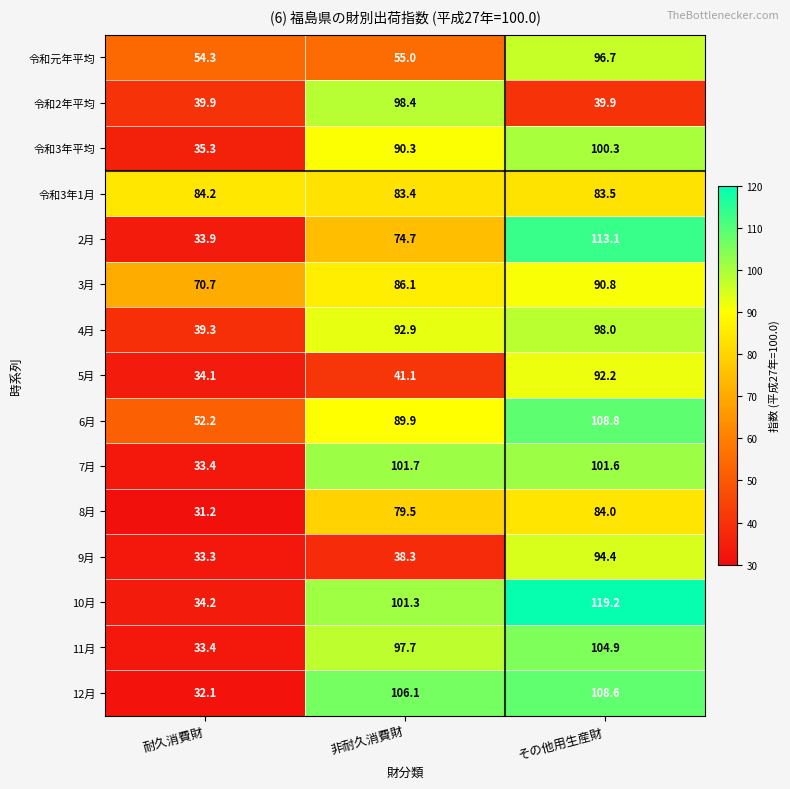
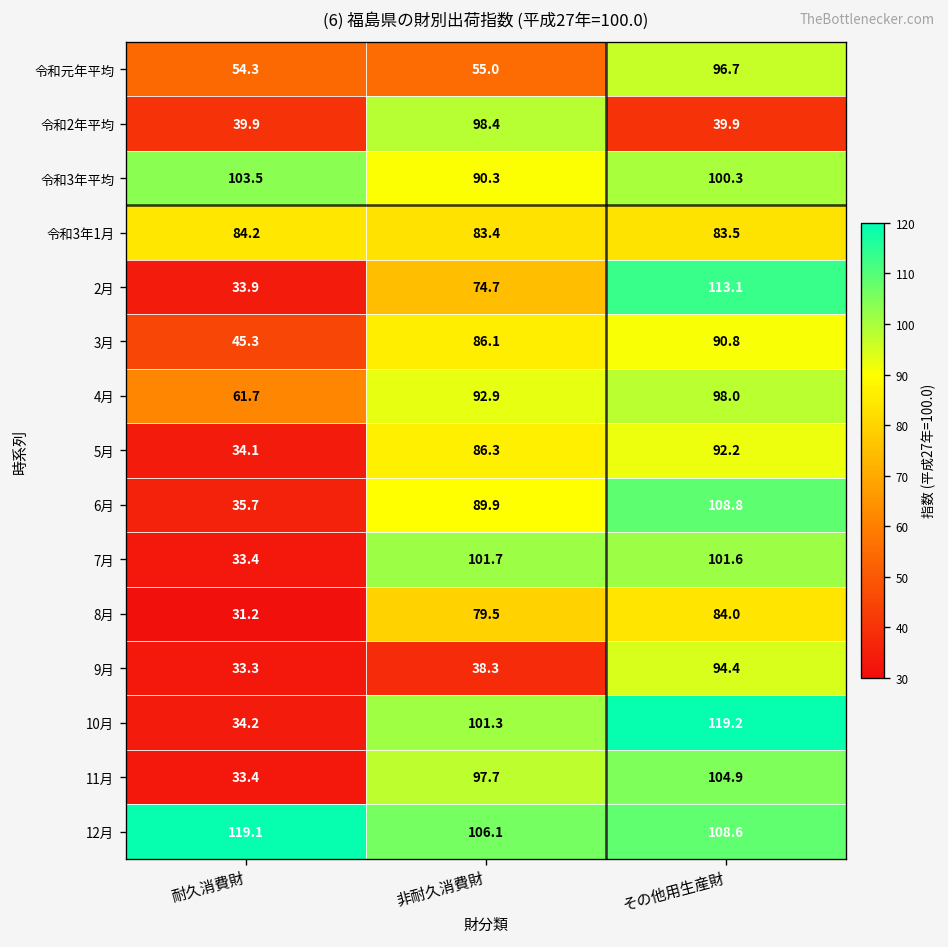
  {
    "令和元年平均": {
      "耐久消費財": 54.3,
      "非耐久消費財": 55.0,
      "その他用生産財": 96.7
    },
    "令和2年平均": {
      "耐久消費財": 39.9,
      "非耐久消費財": 98.4,
      "その他用生産財": 39.9
    },
    "令和3年平均": {
-     "耐久消費財": 35.3,
+     "耐久消費財": 103.5,
      "非耐久消費財": 90.3,
      "その他用生産財": 100.3
    },
    "令和3年1月": {
      "耐久消費財": 84.2,
      "非耐久消費財": 83.4,
      "その他用生産財": 83.5
    },
    "2月": {
      "耐久消費財": 33.9,
      "非耐久消費財": 74.7,
      "その他用生産財": 113.1
    },
    "3月": {
-     "耐久消費財": 70.7,
+     "耐久消費財": 45.3,
      "非耐久消費財": 86.1,
      "その他用生産財": 90.8
    },
    "4月": {
-     "耐久消費財": 39.3,
+     "耐久消費財": 61.7,
      "非耐久消費財": 92.9,
      "その他用生産財": 98.0
    },
    "5月": {
      "耐久消費財": 34.1,
-     "非耐久消費財": 41.1,
+     "非耐久消費財": 86.3,
      "その他用生産財": 92.2
    },
    "6月": {
-     "耐久消費財": 52.2,
+     "耐久消費財": 35.7,
      "非耐久消費財": 89.9,
      "その他用生産財": 108.8
    },
    "7月": {
      "耐久消費財": 33.4,
      "非耐久消費財": 101.7,
      "その他用生産財": 101.6
    },
    "8月": {
      "耐久消費財": 31.2,
      "非耐久消費財": 79.5,
      "その他用生産財": 84.0
    },
    "9月": {
      "耐久消費財": 33.3,
      "非耐久消費財": 38.3,
      "その他用生産財": 94.4
    },
    "10月": {
      "耐久消費財": 34.2,
      "非耐久消費財": 101.3,
      "その他用生産財": 119.2
    },
    "11月": {
      "耐久消費財": 33.4,
      "非耐久消費財": 97.7,
      "その他用生産財": 104.9
    },
    "12月": {
-     "耐久消費財": 32.1,
+     "耐久消費財": 119.1,
      "非耐久消費財": 106.1,
      "その他用生産財": 108.6
    }
  }
